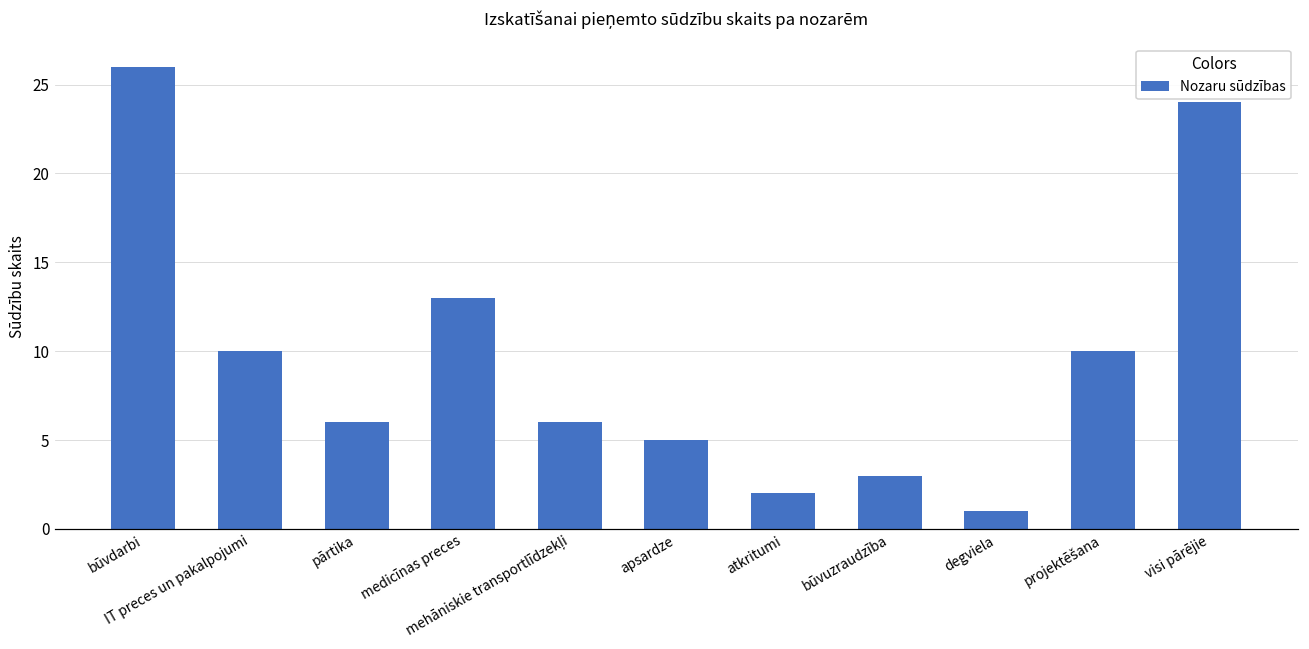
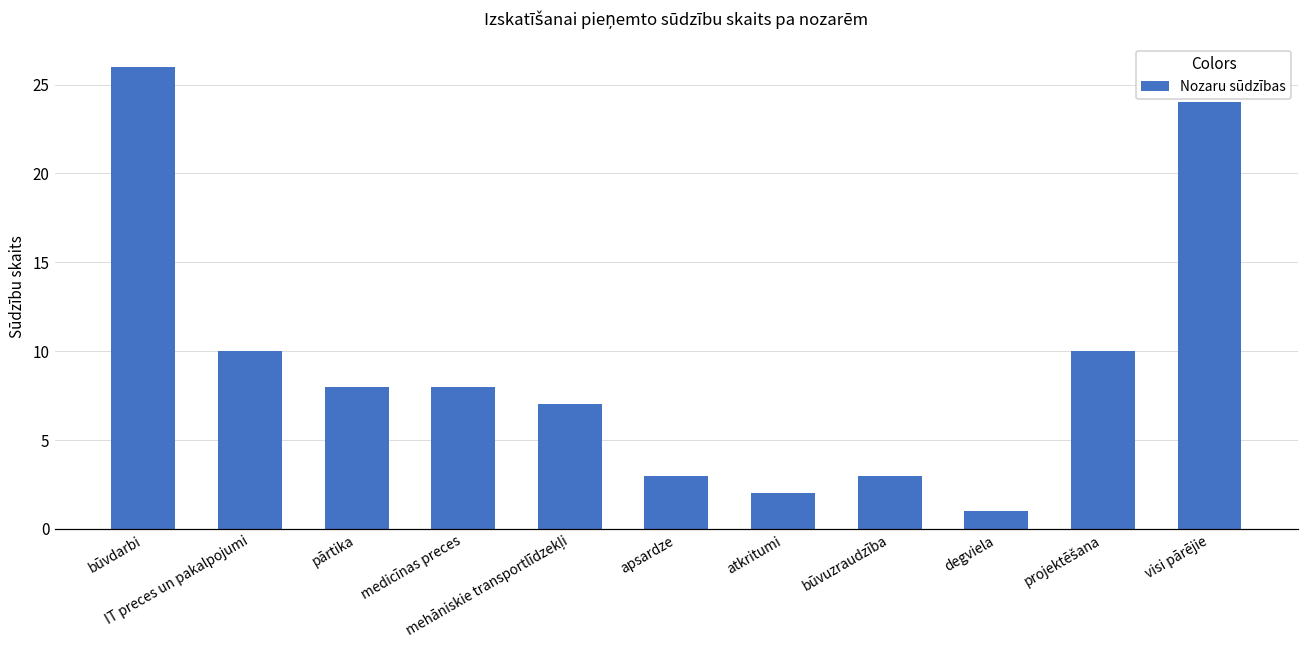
  {
    "būvdarbi": 26,
    "IT preces un pakalpojumi": 10,
-   "pārtika": 6,
-   "medicīnas preces": 13,
-   "mehāniskie transportlīdzekļi": 6,
-   "apsardze": 5,
+   "pārtika": 8,
+   "medicīnas preces": 8,
+   "mehāniskie transportlīdzekļi": 7,
+   "apsardze": 3,
    "atkritumi": 2,
    "būvuzraudzība": 3,
    "degviela": 1,
    "projektēšana": 10,
    "visi pārējie": 24
  }
